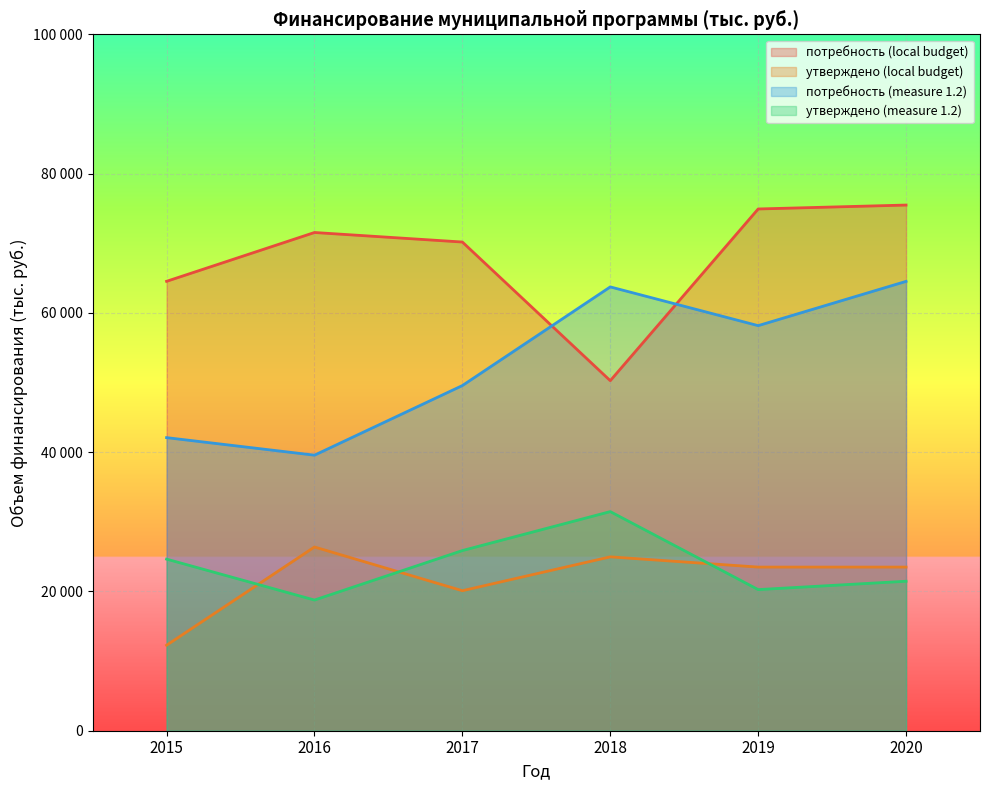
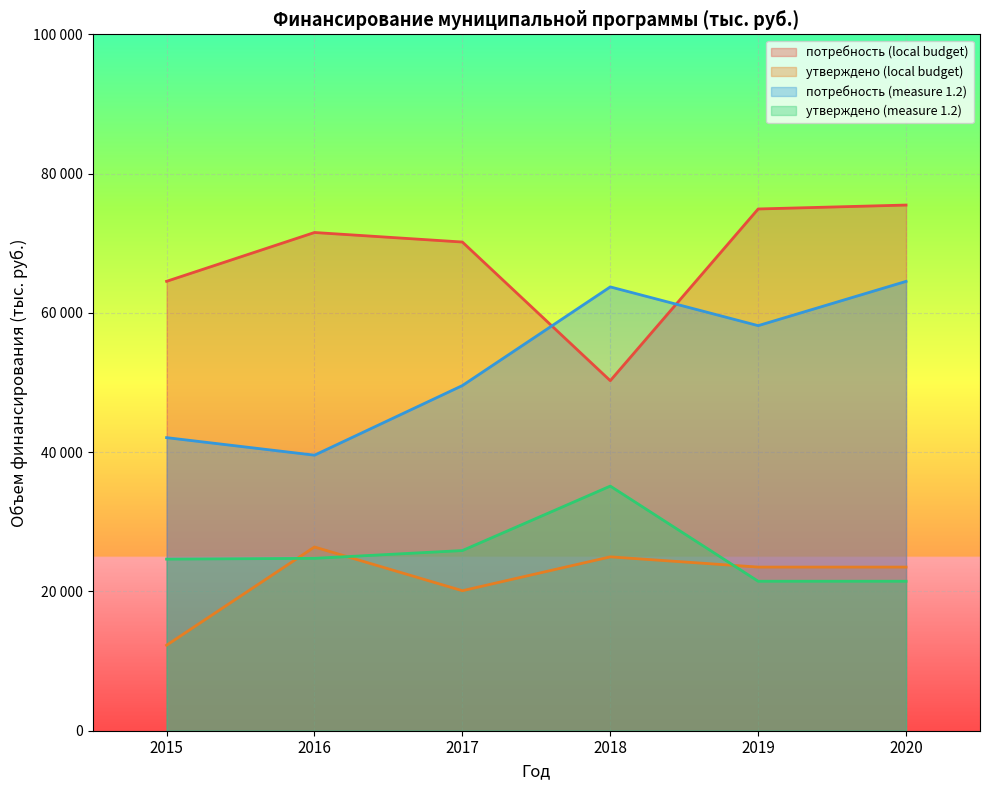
  {
    "потребность (measure 1.2)": {
      "2015": 42000,
      "2016": 40000,
      "2017": 50000,
      "2018": 64000,
      "2019": 58000,
      "2020": 65000
    },
    "утверждено (measure 1.2)": {
      "2015": 25000,
-     "2016": 19000,
+     "2016": 25000,
      "2017": 26000,
-     "2018": 31000,
-     "2019": 20000,
+     "2018": 35000,
+     "2019": 21000,
      "2020": 21000
    }
  }
